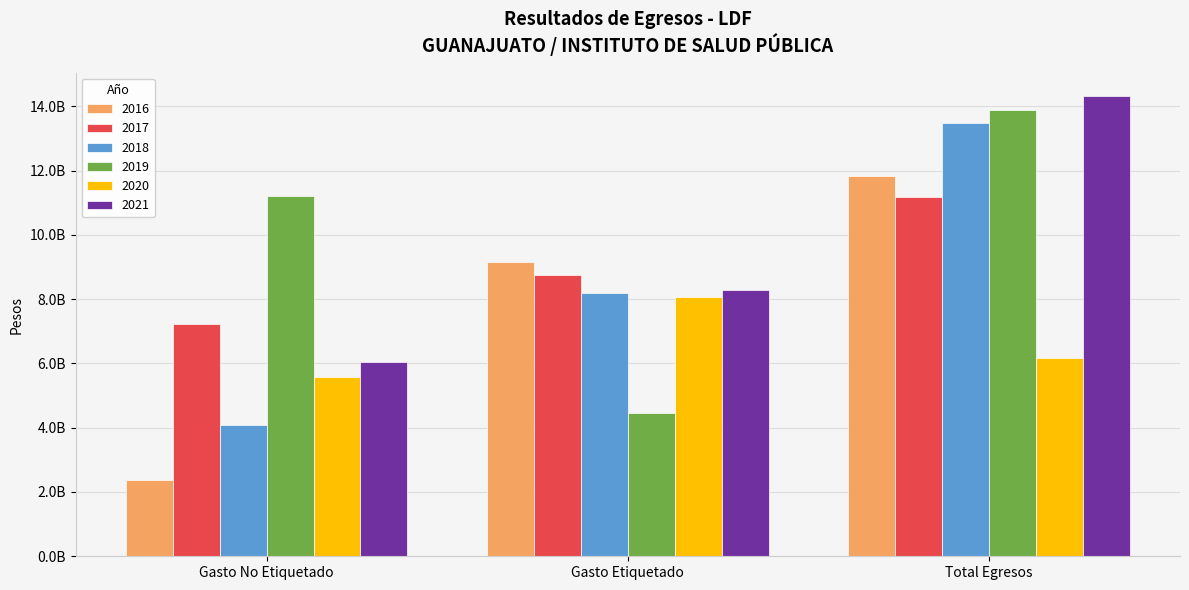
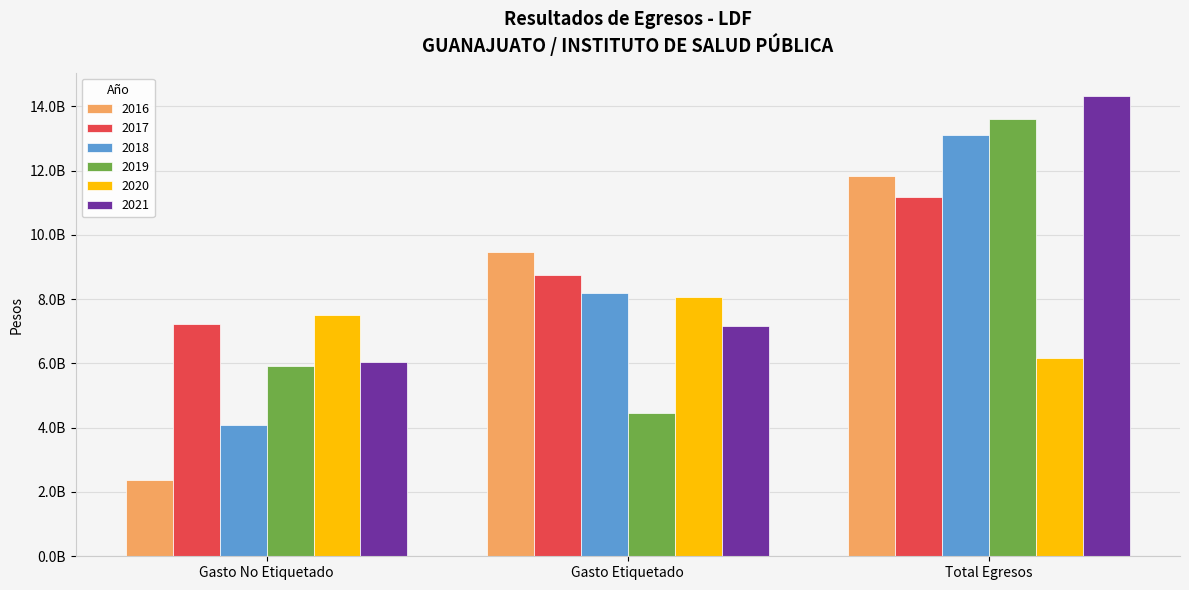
  {
    "2016": {
      "Gasto No Etiquetado": 2400000000,
-     "Gasto Etiquetado": 9100000000,
+     "Gasto Etiquetado": 9500000000,
      "Total Egresos": 11800000000
    },
    "2017": {
      "Gasto No Etiquetado": 7200000000,
      "Gasto Etiquetado": 8700000000,
      "Total Egresos": 11200000000
    },
    "2018": {
      "Gasto No Etiquetado": 4100000000,
      "Gasto Etiquetado": 8200000000,
-     "Total Egresos": 13500000000
+     "Total Egresos": 13100000000
    },
    "2019": {
-     "Gasto No Etiquetado": 11200000000,
+     "Gasto No Etiquetado": 5900000000,
      "Gasto Etiquetado": 4400000000,
-     "Total Egresos": 13900000000
+     "Total Egresos": 13600000000
    },
    "2020": {
-     "Gasto No Etiquetado": 5600000000,
+     "Gasto No Etiquetado": 7500000000,
      "Gasto Etiquetado": 8100000000,
      "Total Egresos": 6200000000
    },
    "2021": {
      "Gasto No Etiquetado": 6000000000,
-     "Gasto Etiquetado": 8300000000,
+     "Gasto Etiquetado": 7200000000,
      "Total Egresos": 14300000000
    }
  }
